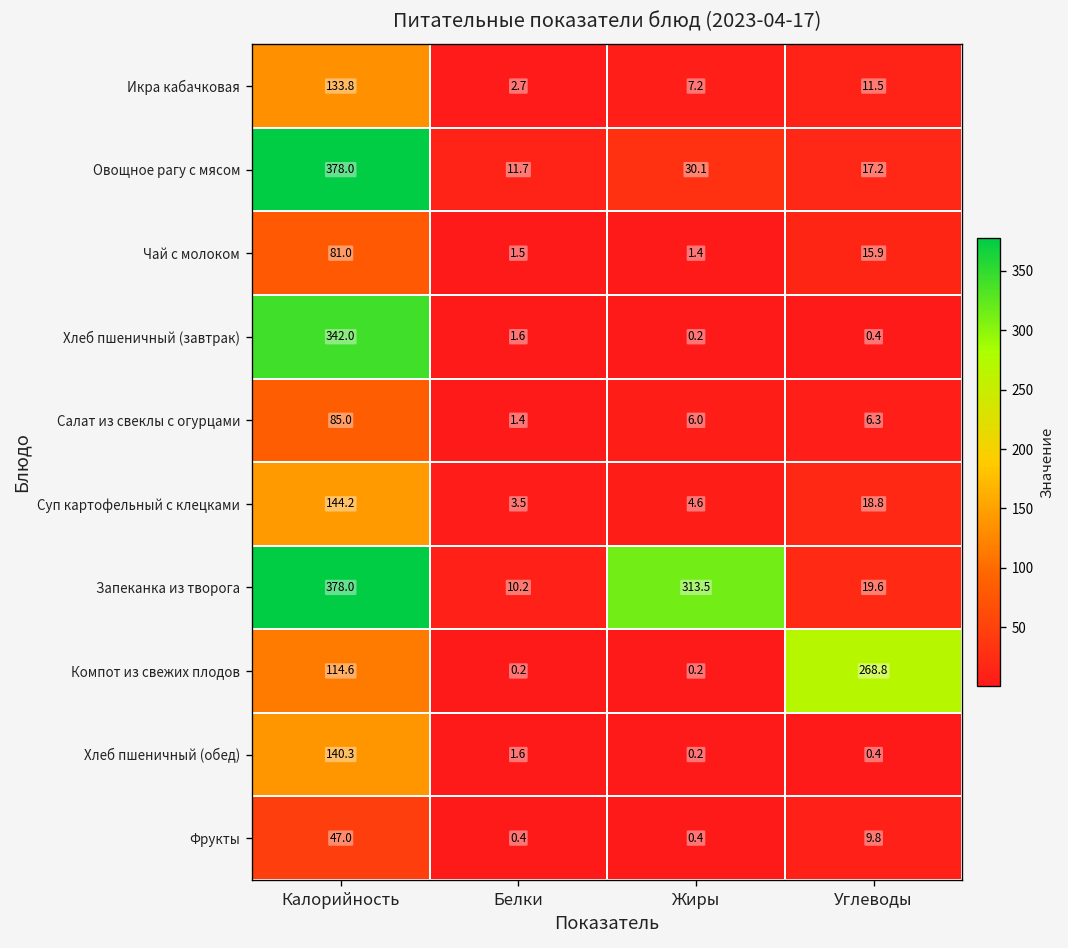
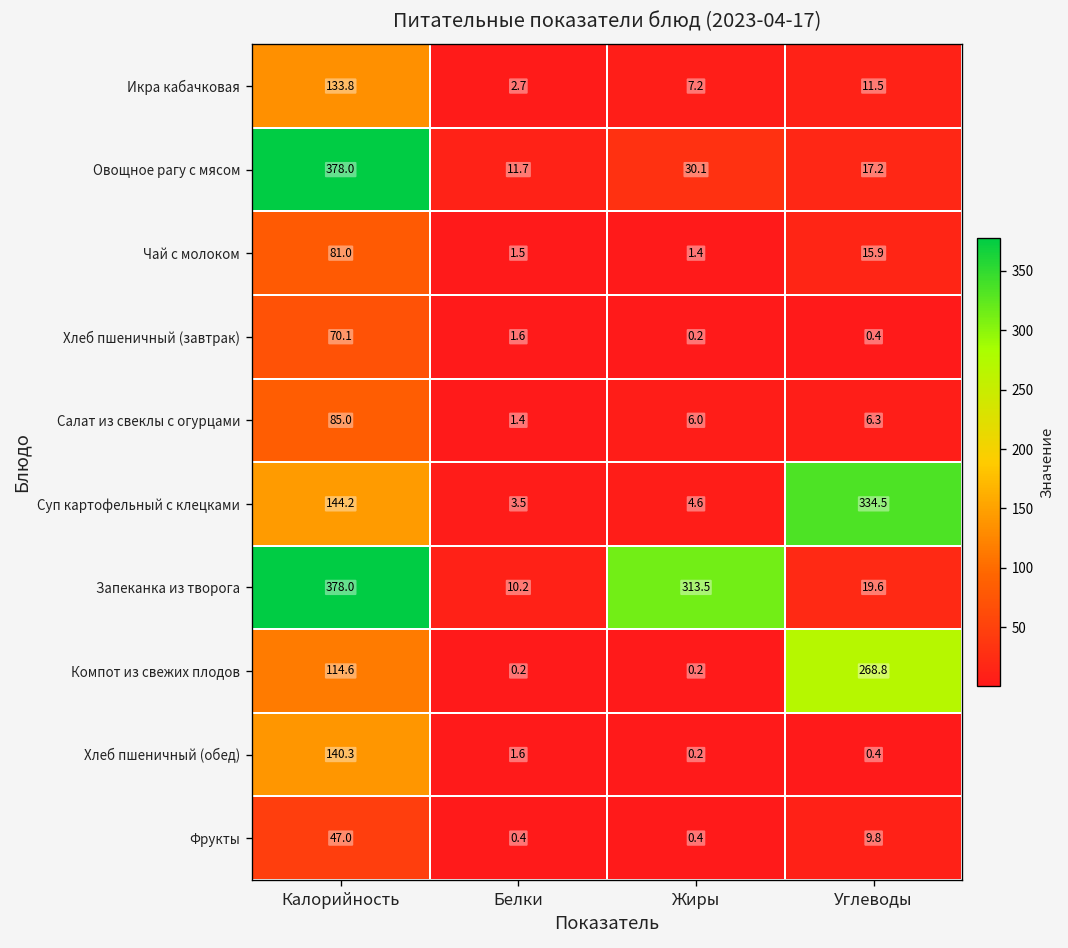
  {
    "Хлеб пшеничный (завтрак)": {
-     "Калорийность": 342.0
+     "Калорийность": 70.1
    },
    "Суп картофельный с клецками": {
-     "Углеводы": 18.8
+     "Углеводы": 334.5
    }
  }
